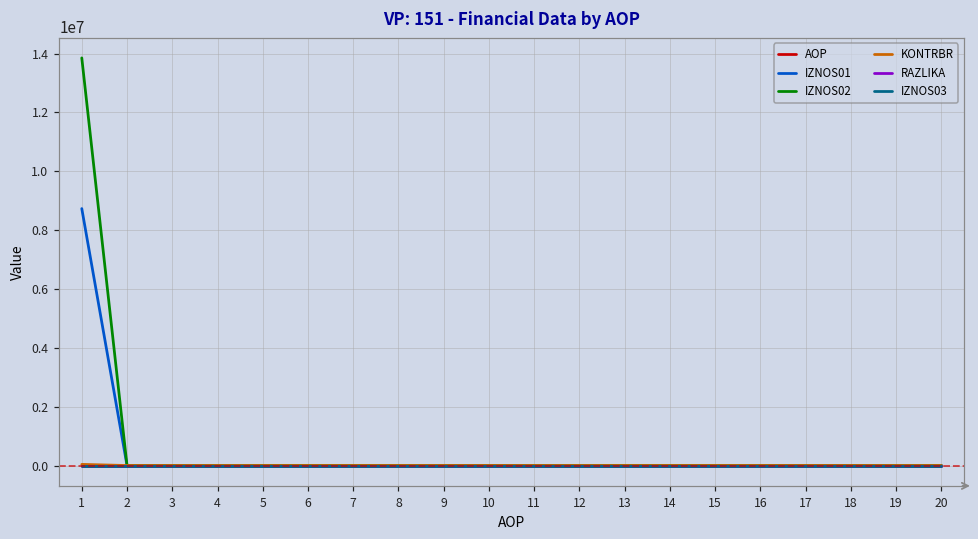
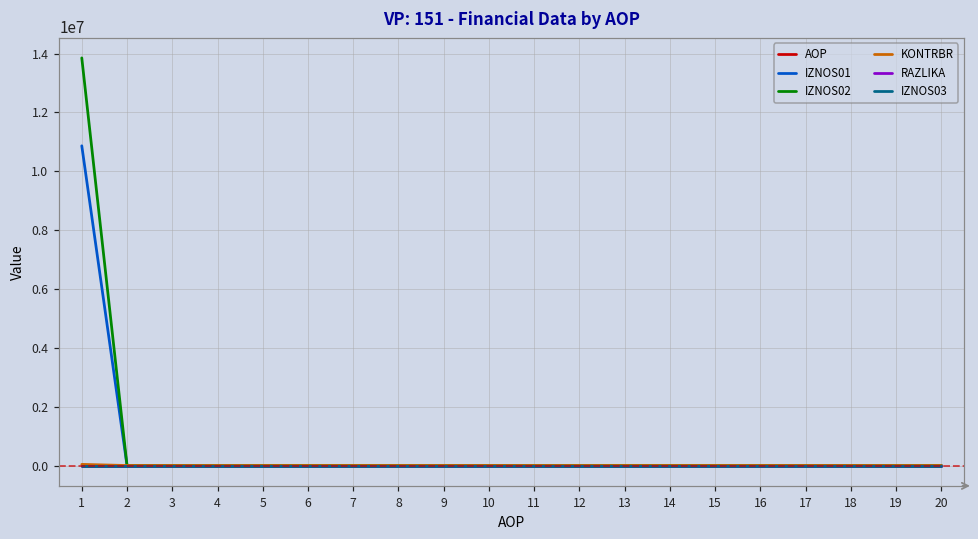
  {
    "IZNOS01": {
-     "1": 8700000
+     "1": 10900000
    },
    "IZNOS02": {
      "1": 13900000
    }
  }
